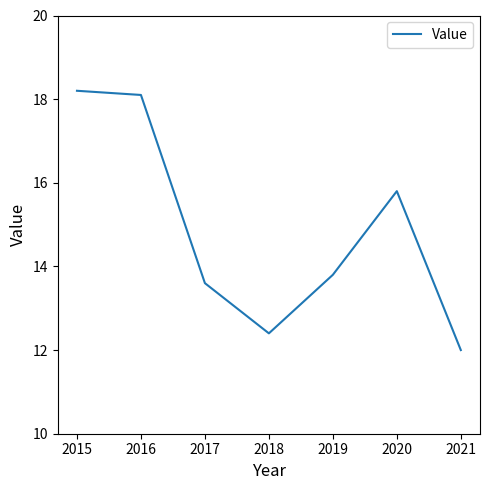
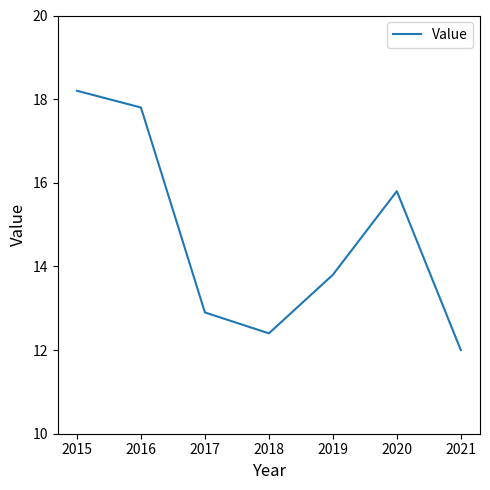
  {
    "2015": 18.2,
-   "2016": 18.1,
-   "2017": 13.6,
+   "2016": 17.8,
+   "2017": 12.9,
    "2018": 12.4,
    "2019": 13.8,
    "2020": 15.8,
    "2021": 12.0
  }
